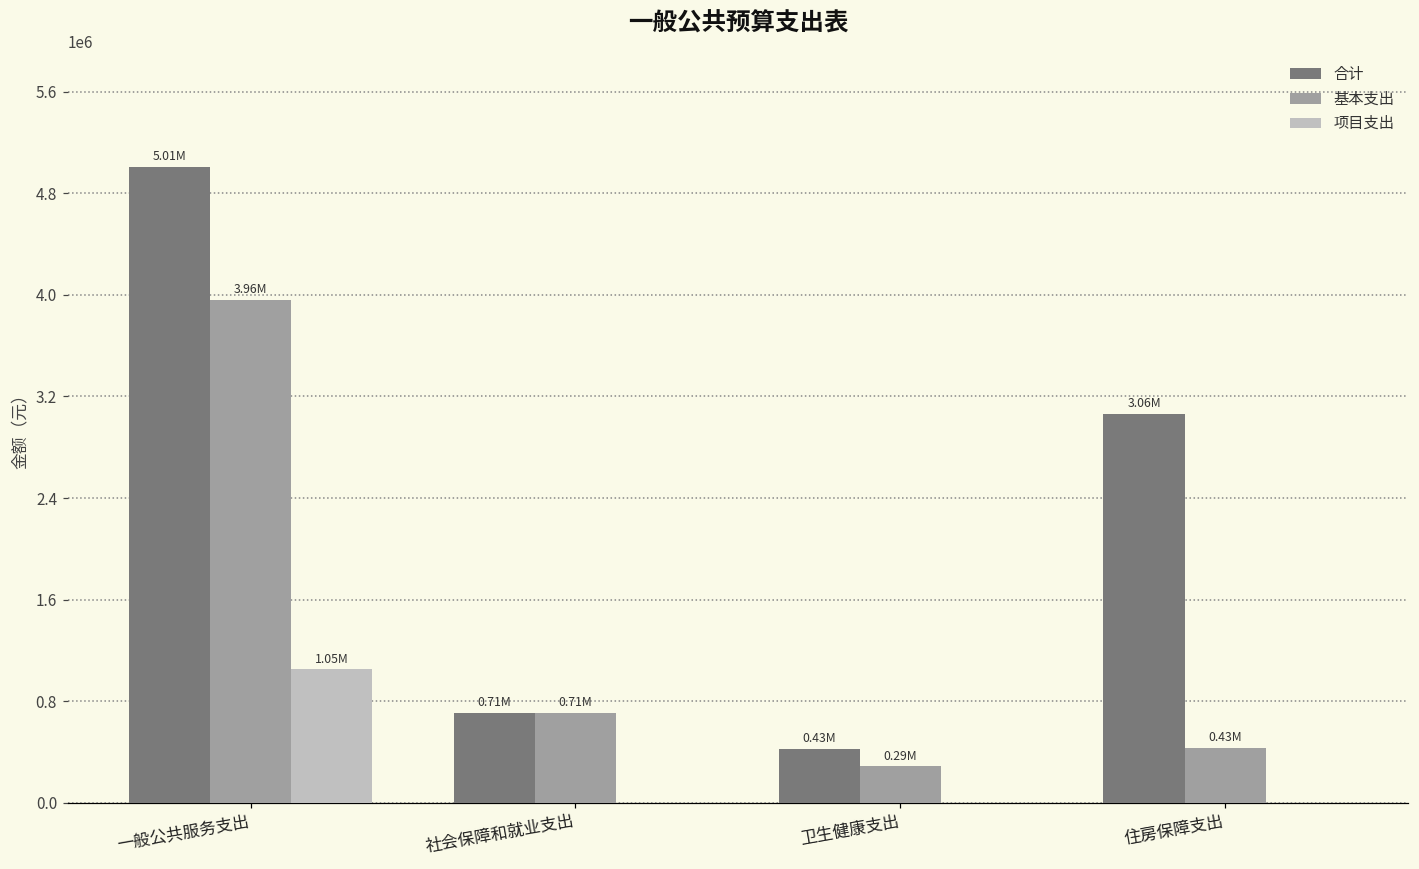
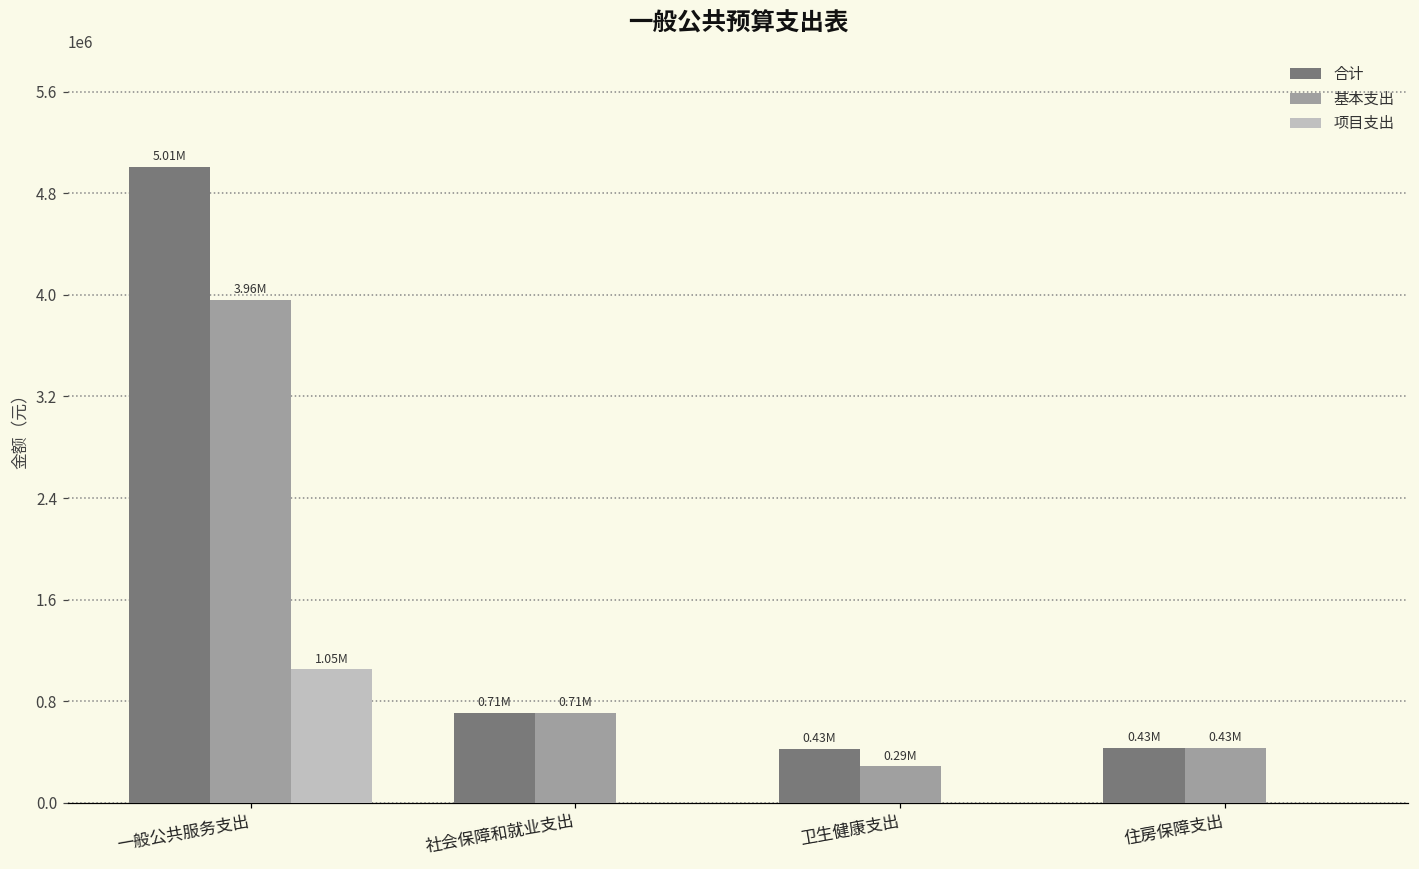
  {
    "合计": {
      "一般公共服务支出": "5.01M",
      "社会保障和就业支出": "0.71M",
      "卫生健康支出": "0.43M",
-     "住房保障支出": "3.06M"
+     "住房保障支出": "0.43M"
    }
  }
